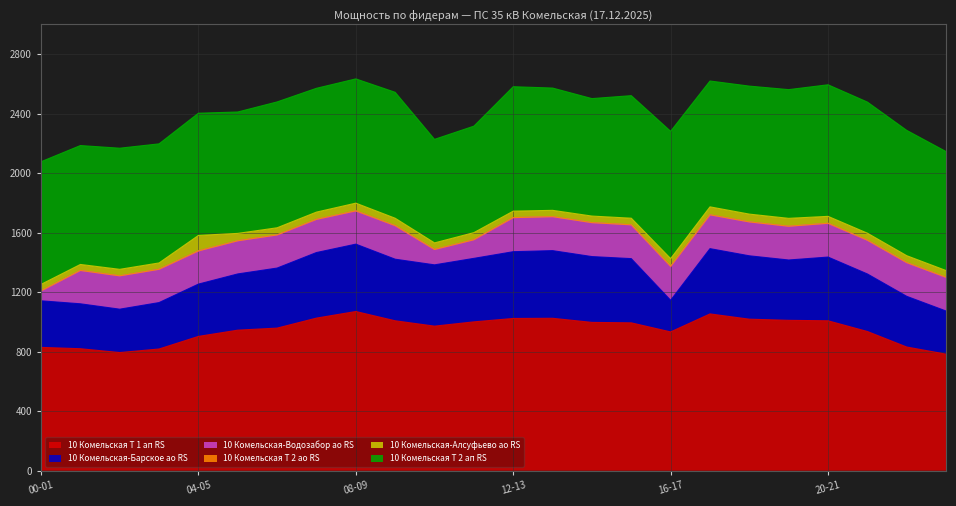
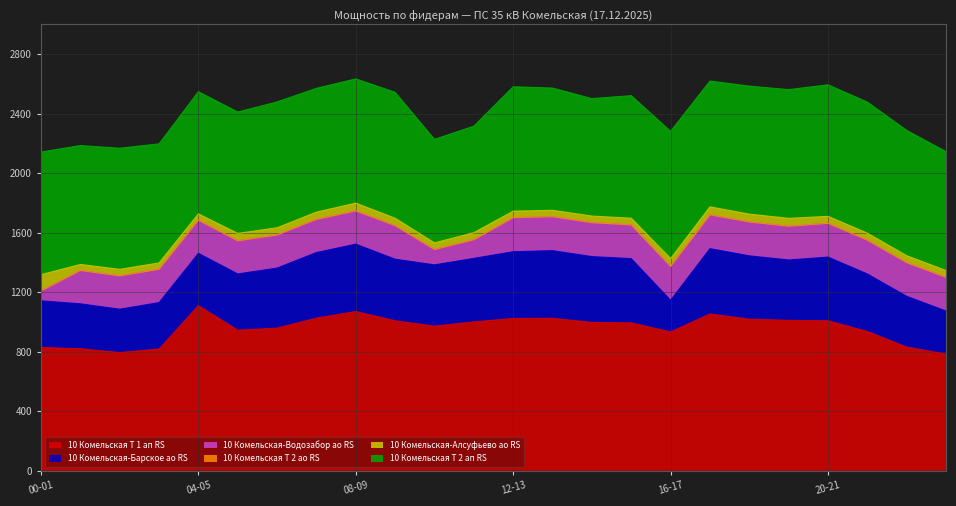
  {
    "10 Комельская Т 1 ап RS": {
      "00-01": 830,
-     "04-05": 900,
+     "04-05": 1110,
      "08-09": 1070,
      "12-13": 1020,
      "16-17": 930,
      "20-21": 1010
    },
    "10 Комельская-Барское ао RS": {
      "00-01": 310,
      "04-05": 350,
      "08-09": 450,
      "12-13": 450,
      "16-17": 210,
      "20-21": 430
    },
    "10 Комельская-Алсуфьево ао RS": {
-     "00-01": 40,
-     "04-05": 100,
+     "00-01": 110,
+     "04-05": 40,
      "08-09": 50,
      "12-13": 40,
      "16-17": 50,
      "20-21": 50
    },
    "10 Комельская Т 2 ап RS": {
      "00-01": 820,
      "04-05": 820,
      "08-09": 840,
      "12-13": 840,
      "16-17": 860,
      "20-21": 880
    }
  }
